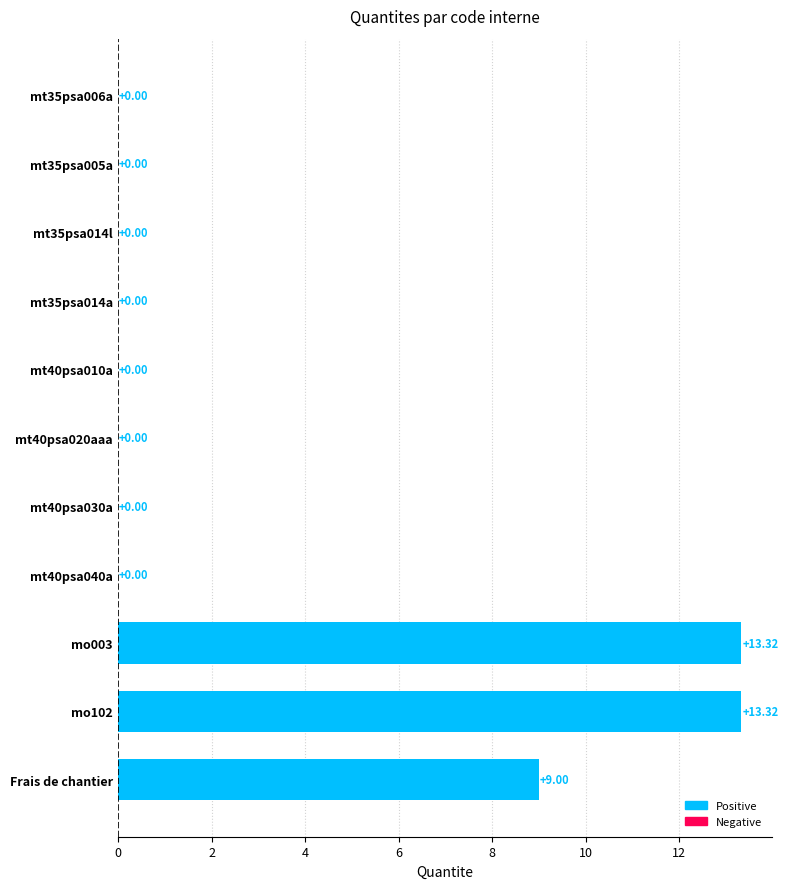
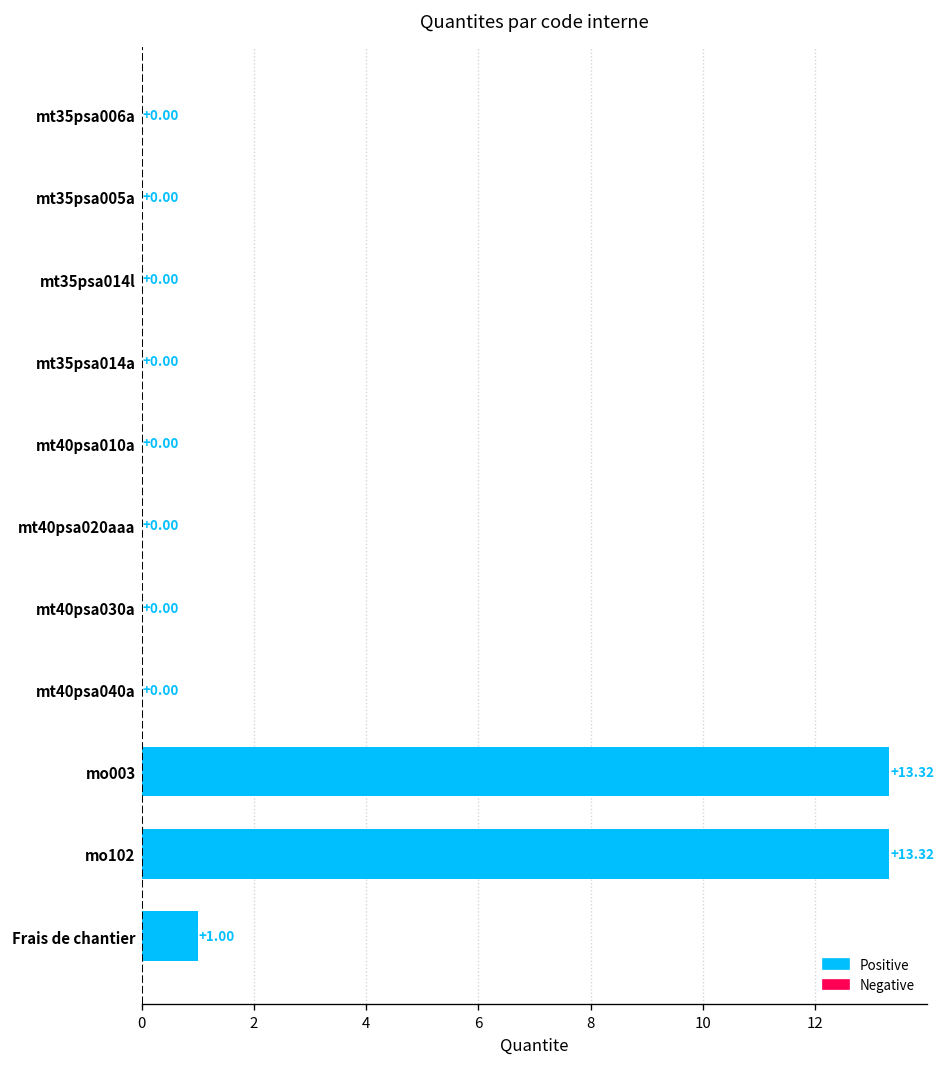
  {
    "mt35psa006a": "+0.00",
    "mt35psa005a": "+0.00",
    "mt35psa014l": "+0.00",
    "mt35psa014a": "+0.00",
    "mt40psa010a": "+0.00",
    "mt40psa020aaa": "+0.00",
    "mt40psa030a": "+0.00",
    "mt40psa040a": "+0.00",
    "mo003": "+13.32",
    "mo102": "+13.32",
-   "Frais de chantier": "+9.00"
+   "Frais de chantier": "+1.00"
  }
